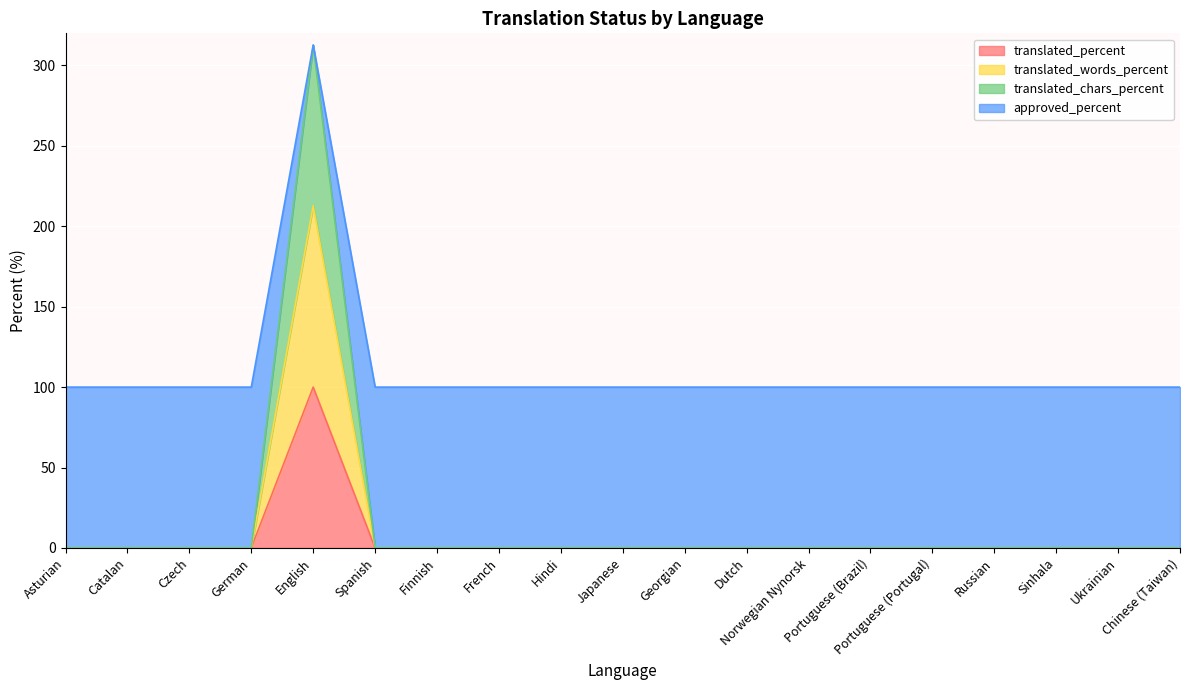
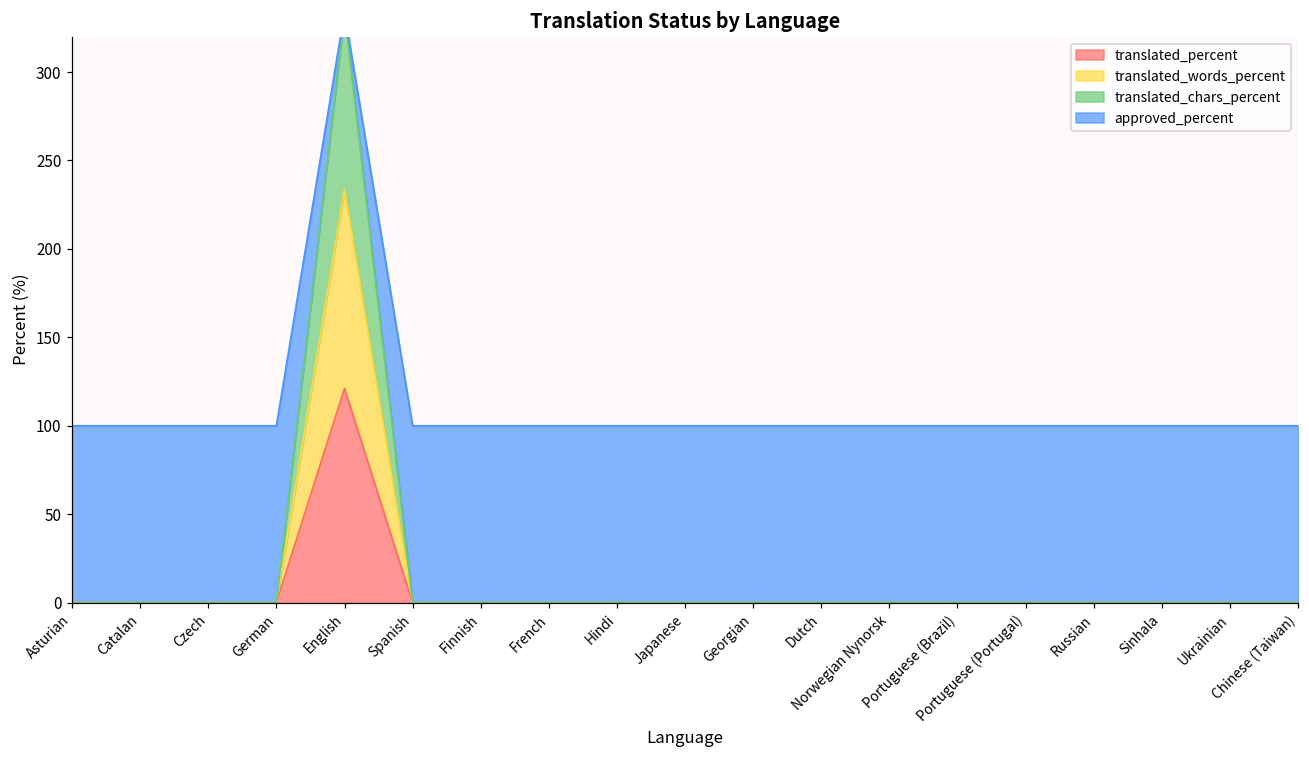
  {
    "translated_percent": {
-     "English": 100
+     "English": 121
    },
    "translated_words_percent": {
      "English": 113
    },
    "approved_percent": {
      "Asturian": 100,
      "Catalan": 100,
      "Czech": 100,
      "German": 100,
      "Spanish": 100,
      "Finnish": 100,
      "French": 100,
      "Hindi": 100,
      "Japanese": 100,
      "Georgian": 100,
      "Dutch": 100,
      "Norwegian Nynorsk": 100,
      "Portuguese (Brazil)": 100,
      "Portuguese (Portugal)": 100,
      "Russian": 100,
      "Sinhala": 100,
      "Ukrainian": 100,
      "Chinese (Taiwan)": 100
    }
  }
